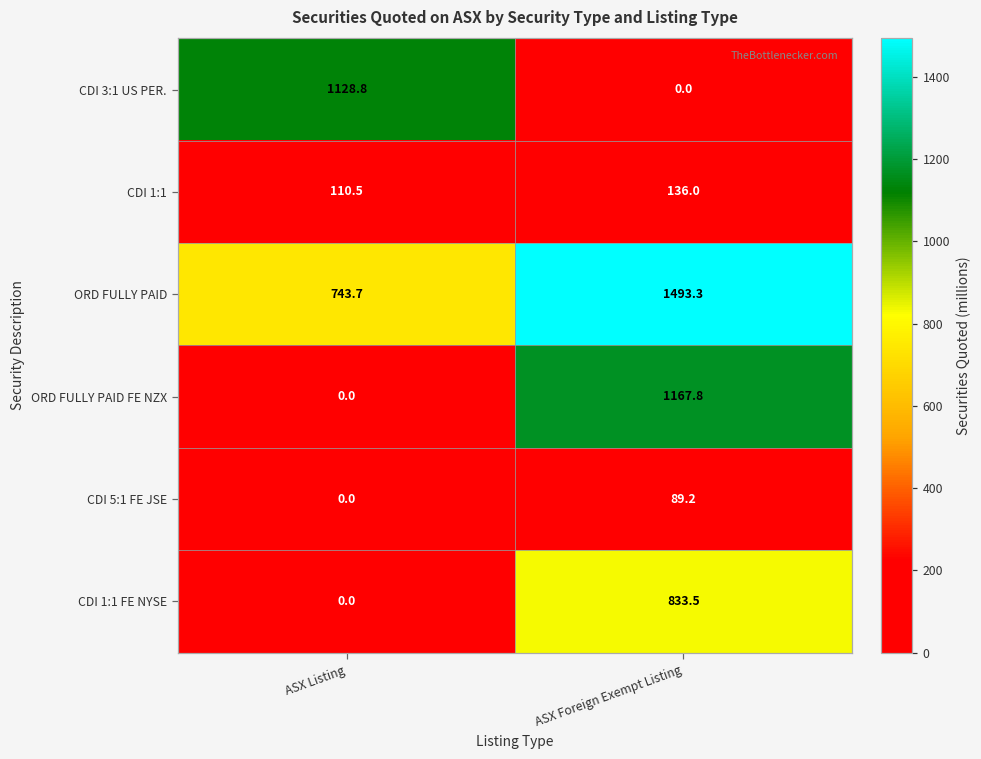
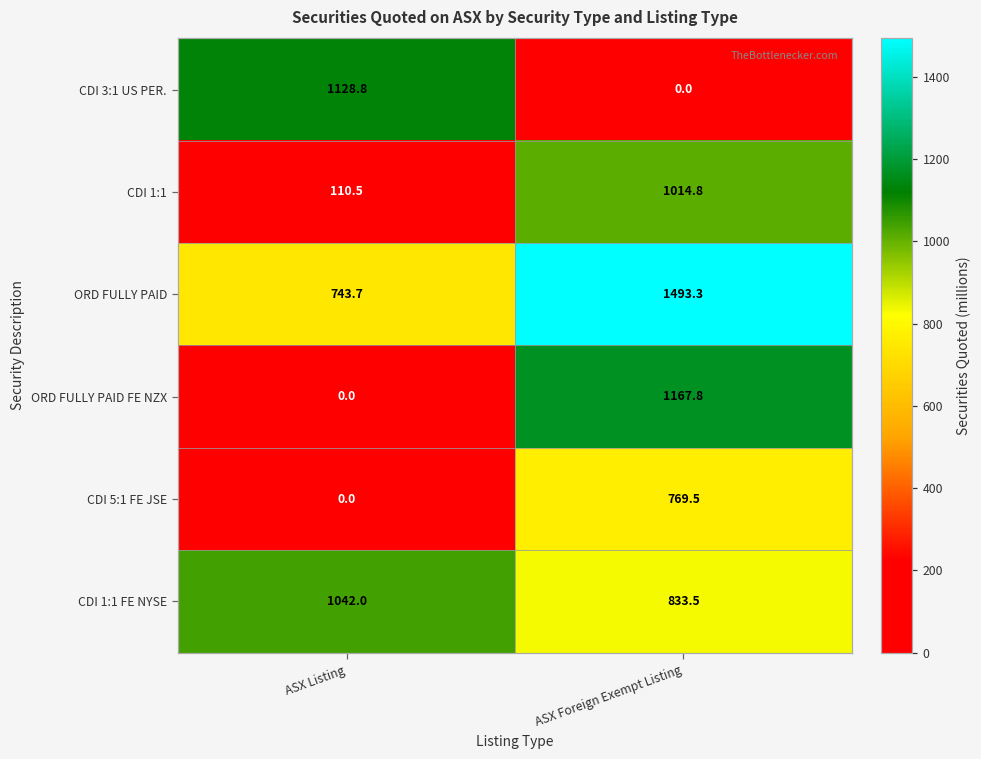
  {
    "CDI 3:1 US PER.": {
      "ASX Listing": 1128.8
    },
    "CDI 1:1": {
      "ASX Listing": 110.5,
-     "ASX Foreign Exempt Listing": 136.0
+     "ASX Foreign Exempt Listing": 1014.8
    },
    "ORD FULLY PAID": {
      "ASX Listing": 743.7,
      "ASX Foreign Exempt Listing": 1493.3
    },
    "ORD FULLY PAID FE NZX": {
      "ASX Listing": 0.0,
      "ASX Foreign Exempt Listing": 1167.8
    },
    "CDI 5:1 FE JSE": {
      "ASX Listing": 0.0,
-     "ASX Foreign Exempt Listing": 89.2
+     "ASX Foreign Exempt Listing": 769.5
    },
    "CDI 1:1 FE NYSE": {
-     "ASX Listing": 0.0,
+     "ASX Listing": 1042.0,
      "ASX Foreign Exempt Listing": 833.5
    }
  }
